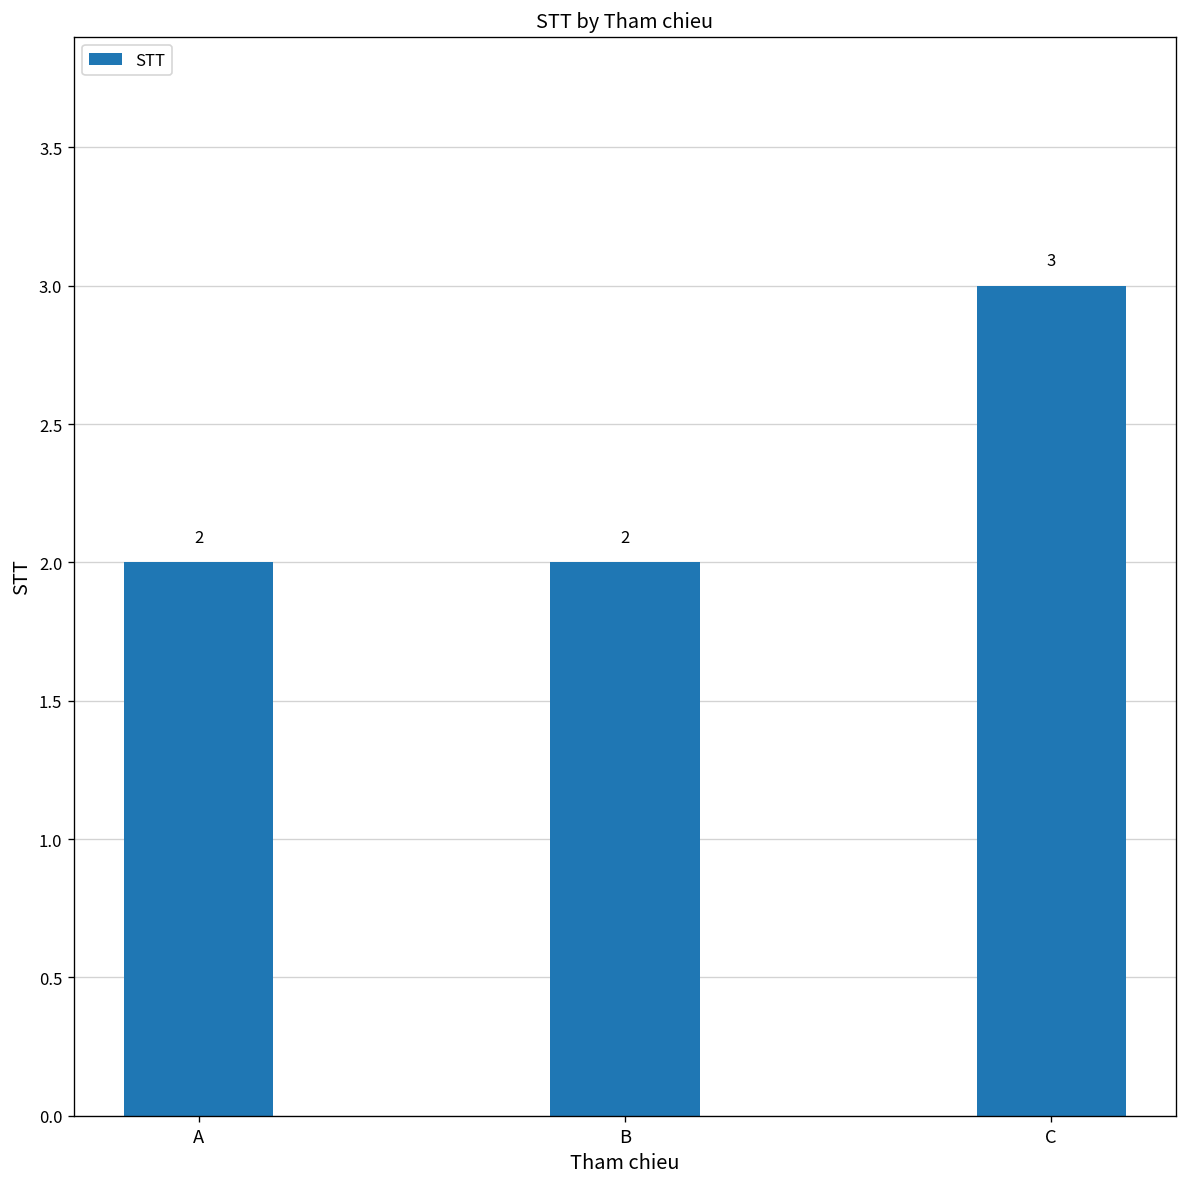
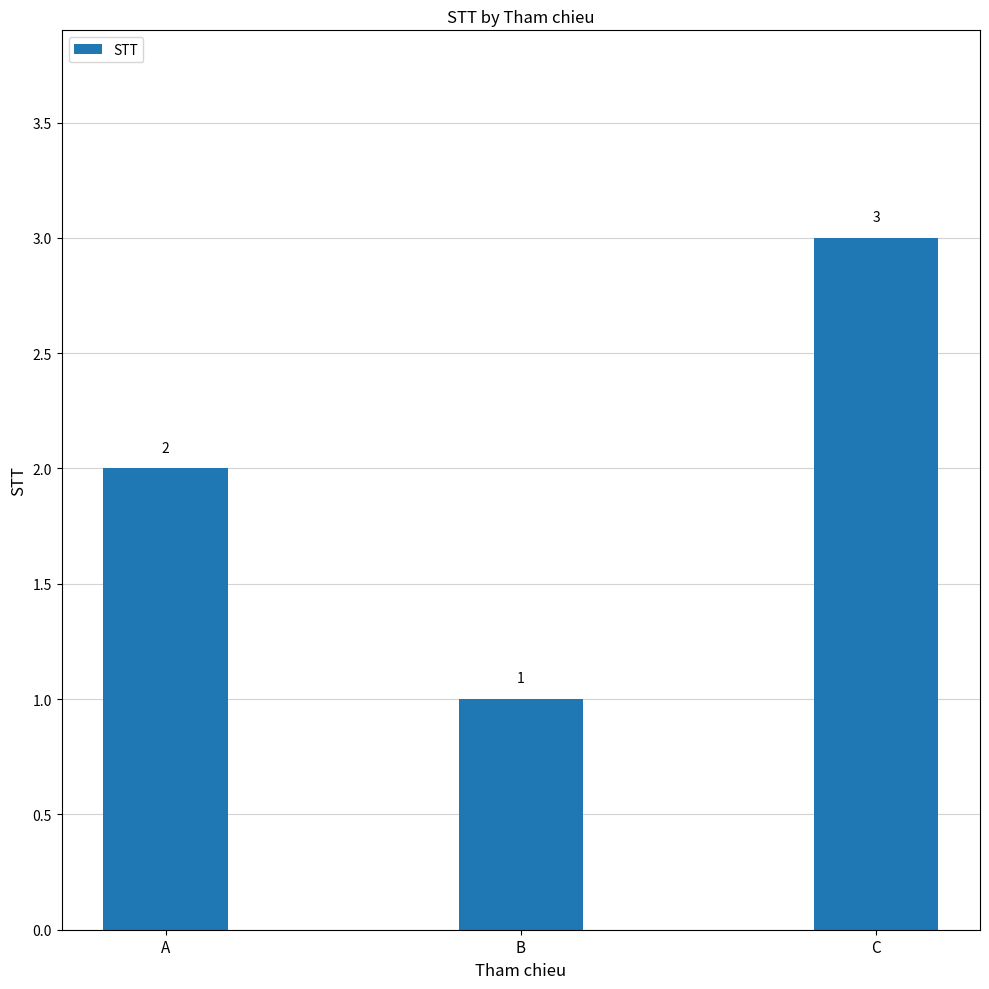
  {
    "A": 2,
-   "B": 2,
+   "B": 1,
    "C": 3
  }
